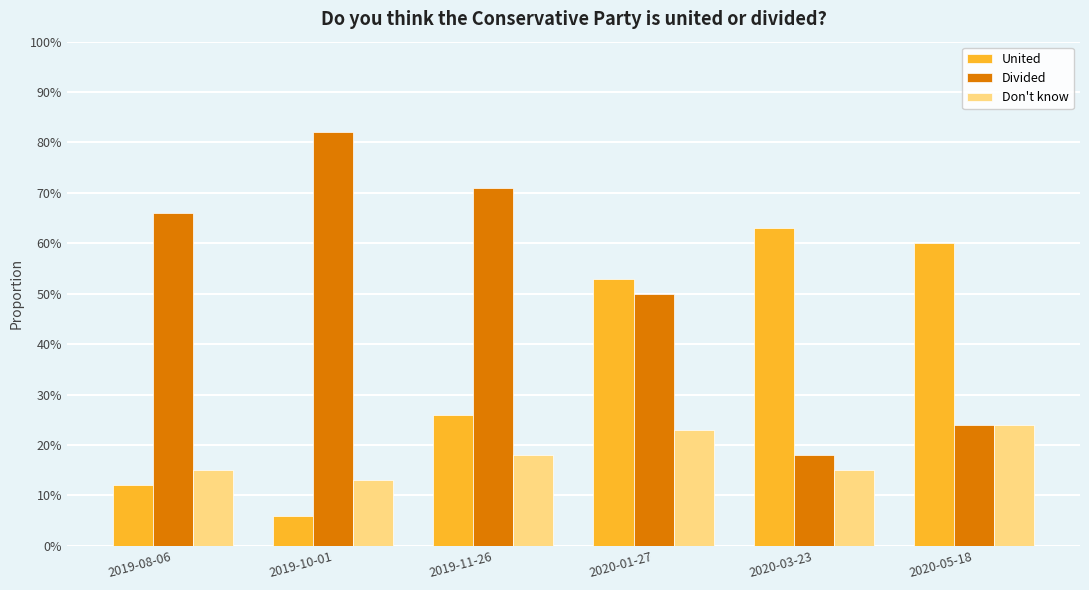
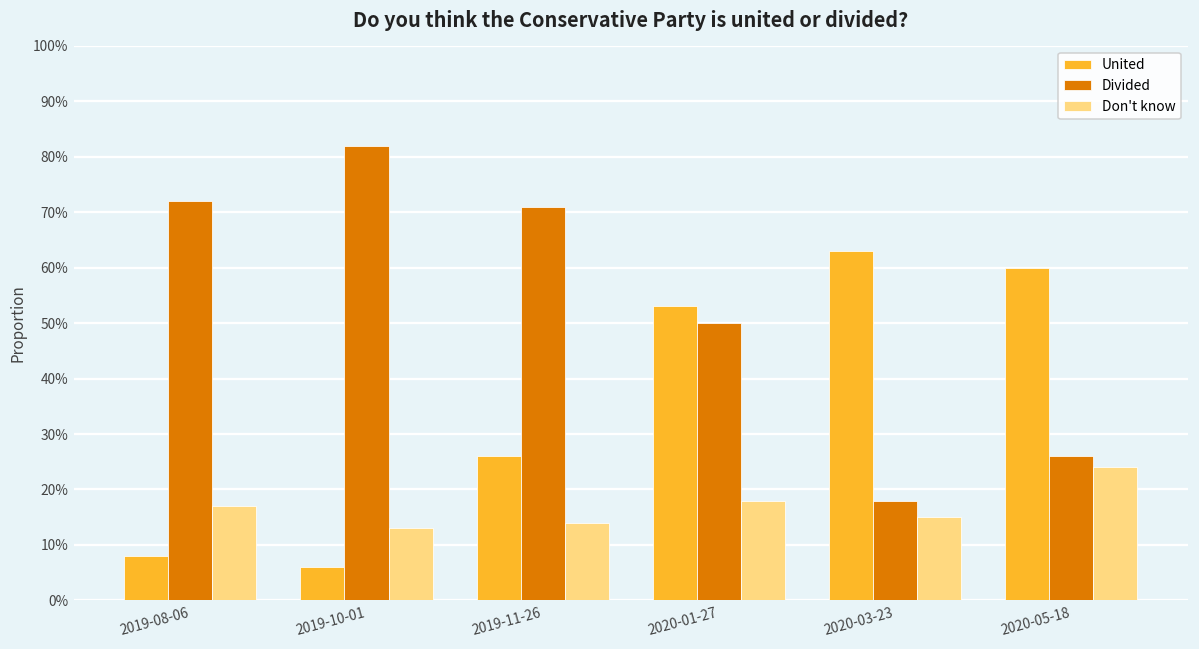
  {
    "United": {
-     "2019-08-06": "12%",
+     "2019-08-06": "8%",
      "2019-10-01": "6%",
      "2019-11-26": "26%",
      "2020-01-27": "53%",
      "2020-03-23": "63%",
      "2020-05-18": "60%"
    },
    "Divided": {
-     "2019-08-06": "66%",
+     "2019-08-06": "72%",
      "2019-10-01": "82%",
      "2019-11-26": "71%",
      "2020-01-27": "50%",
      "2020-03-23": "18%",
-     "2020-05-18": "24%"
+     "2020-05-18": "26%"
    },
    "Don't know": {
-     "2019-08-06": "15%",
+     "2019-08-06": "17%",
      "2019-10-01": "13%",
-     "2019-11-26": "18%",
-     "2020-01-27": "23%",
+     "2019-11-26": "14%",
+     "2020-01-27": "18%",
      "2020-03-23": "15%",
      "2020-05-18": "24%"
    }
  }
